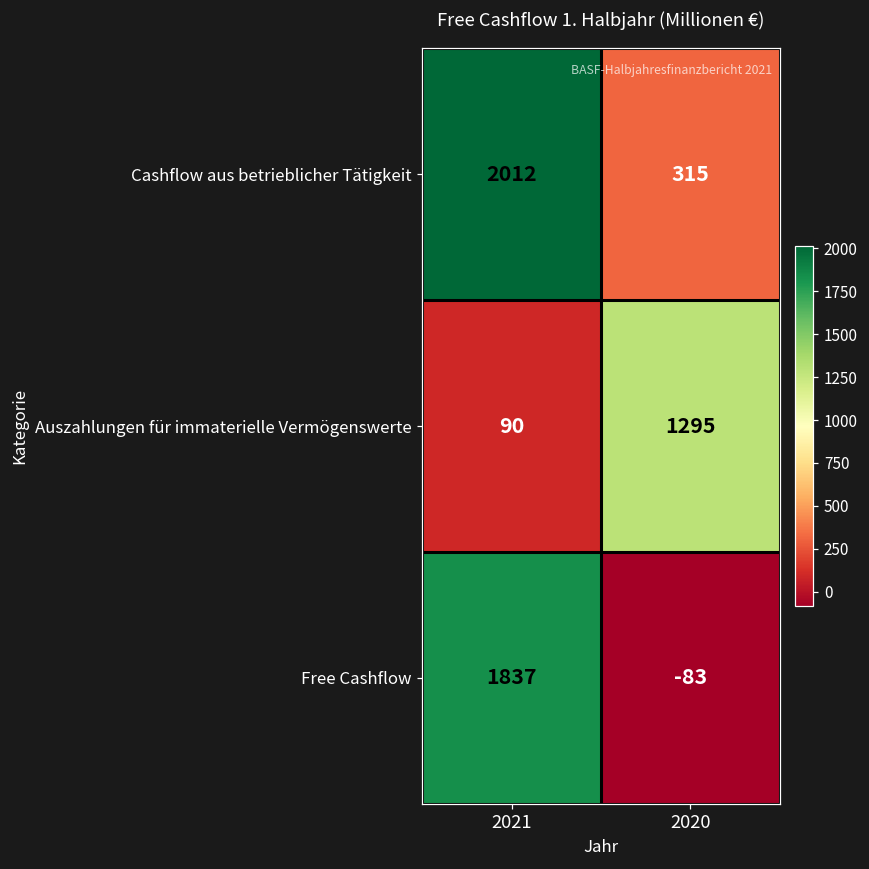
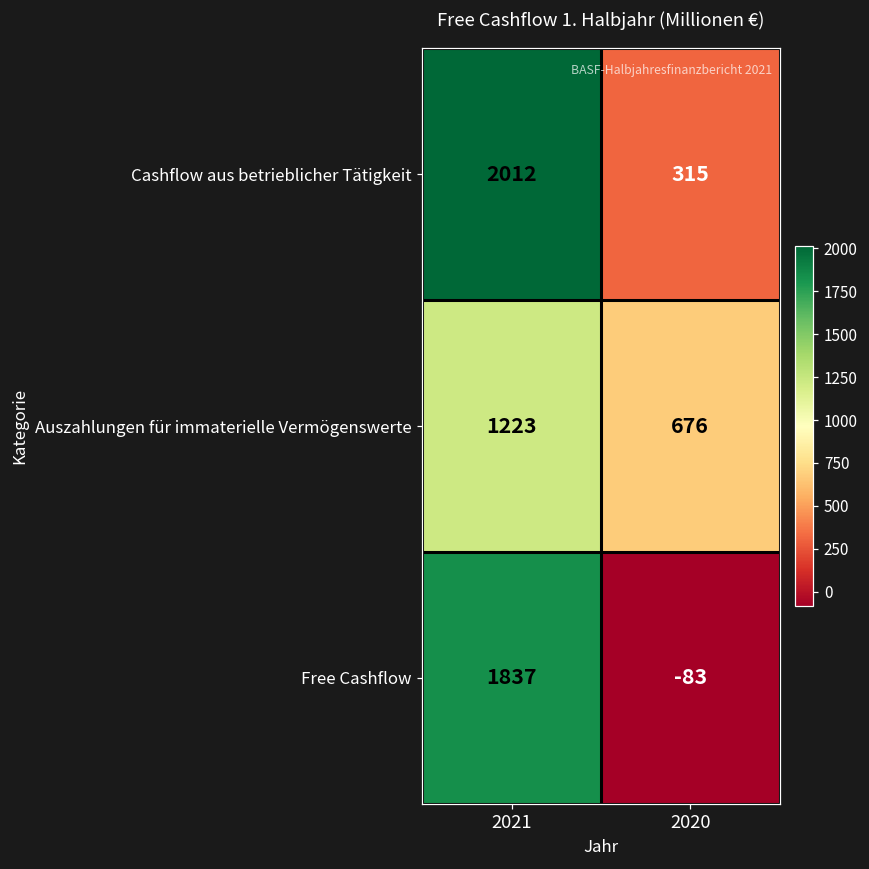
  {
    "Cashflow aus betrieblicher Tätigkeit": {
      "2021": 2012
    },
    "Auszahlungen für immaterielle Vermögenswerte": {
-     "2021": 90,
-     "2020": 1295
+     "2021": 1223,
+     "2020": 676
    },
    "Free Cashflow": {
      "2021": 1837,
      "2020": -83
    }
  }
